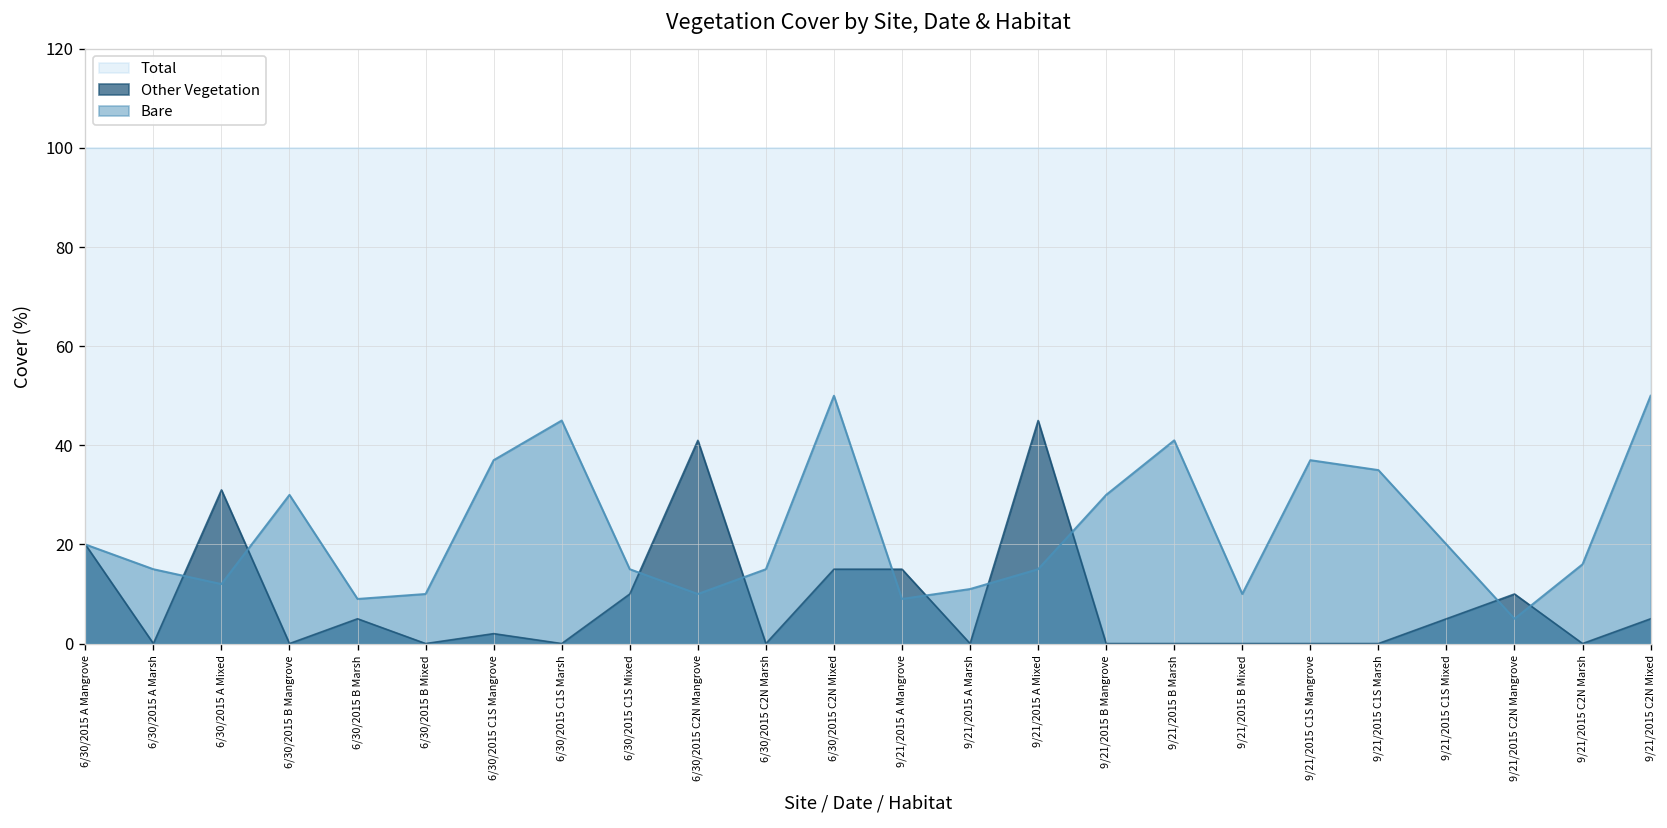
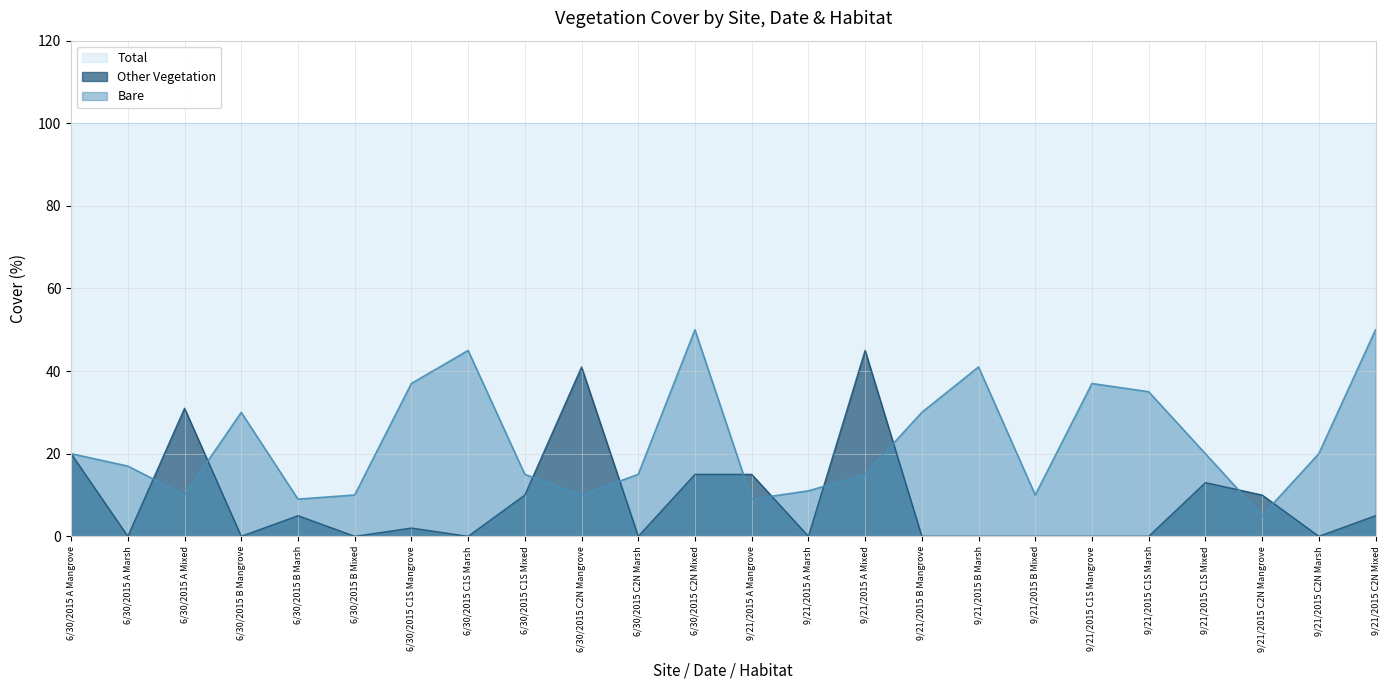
  {
    "Total": {
      "6/30/2015 A Mangrove": 100,
      "6/30/2015 A Marsh": 100,
      "6/30/2015 A Mixed": 100,
      "6/30/2015 B Mangrove": 100,
      "6/30/2015 B Marsh": 100,
      "6/30/2015 B Mixed": 100,
      "6/30/2015 C1S Mangrove": 100,
      "6/30/2015 C1S Marsh": 100,
      "6/30/2015 C1S Mixed": 100,
      "6/30/2015 C2N Mangrove": 100,
      "6/30/2015 C2N Marsh": 100,
      "6/30/2015 C2N Mixed": 100,
      "9/21/2015 A Mangrove": 100,
      "9/21/2015 A Marsh": 100,
      "9/21/2015 A Mixed": 100,
      "9/21/2015 B Mangrove": 100,
      "9/21/2015 B Marsh": 100,
      "9/21/2015 B Mixed": 100,
      "9/21/2015 C1S Mangrove": 100,
      "9/21/2015 C1S Marsh": 100,
      "9/21/2015 C1S Mixed": 100,
      "9/21/2015 C2N Mangrove": 100,
      "9/21/2015 C2N Marsh": 100,
      "9/21/2015 C2N Mixed": 100
    },
    "Other Vegetation": {
      "6/30/2015 A Marsh": 0,
      "6/30/2015 A Mixed": 31,
      "6/30/2015 B Mangrove": 0,
      "6/30/2015 B Marsh": 5,
      "6/30/2015 B Mixed": 0,
      "6/30/2015 C1S Mangrove": 2,
      "6/30/2015 C1S Marsh": 0,
      "6/30/2015 C1S Mixed": 10,
      "6/30/2015 C2N Mangrove": 41,
      "6/30/2015 C2N Marsh": 0,
      "6/30/2015 C2N Mixed": 15,
      "9/21/2015 A Mangrove": 15,
      "9/21/2015 A Marsh": 0,
      "9/21/2015 A Mixed": 45,
      "9/21/2015 B Mangrove": 0,
      "9/21/2015 B Marsh": 0,
      "9/21/2015 B Mixed": 0,
      "9/21/2015 C1S Mangrove": 0,
      "9/21/2015 C1S Marsh": 0,
-     "9/21/2015 C1S Mixed": 5,
+     "9/21/2015 C1S Mixed": 13,
      "9/21/2015 C2N Mangrove": 10,
      "9/21/2015 C2N Marsh": 0,
      "9/21/2015 C2N Mixed": 5
    },
    "Bare": {
-     "6/30/2015 A Marsh": 15,
-     "6/30/2015 A Mixed": 12,
+     "6/30/2015 A Marsh": 17,
+     "6/30/2015 A Mixed": 10,
      "6/30/2015 B Mangrove": 30,
      "6/30/2015 B Marsh": 9,
      "6/30/2015 B Mixed": 10,
      "6/30/2015 C1S Mangrove": 37,
      "6/30/2015 C1S Marsh": 45,
      "6/30/2015 C1S Mixed": 15,
      "6/30/2015 C2N Mangrove": 10,
      "6/30/2015 C2N Marsh": 15,
      "6/30/2015 C2N Mixed": 50,
      "9/21/2015 A Mangrove": 9,
      "9/21/2015 A Marsh": 11,
      "9/21/2015 A Mixed": 15,
      "9/21/2015 B Mangrove": 30,
      "9/21/2015 B Marsh": 41,
      "9/21/2015 B Mixed": 10,
      "9/21/2015 C1S Mangrove": 37,
      "9/21/2015 C1S Marsh": 35,
      "9/21/2015 C1S Mixed": 20,
      "9/21/2015 C2N Mangrove": 5,
-     "9/21/2015 C2N Marsh": 16,
+     "9/21/2015 C2N Marsh": 20,
      "9/21/2015 C2N Mixed": 50
    }
  }
